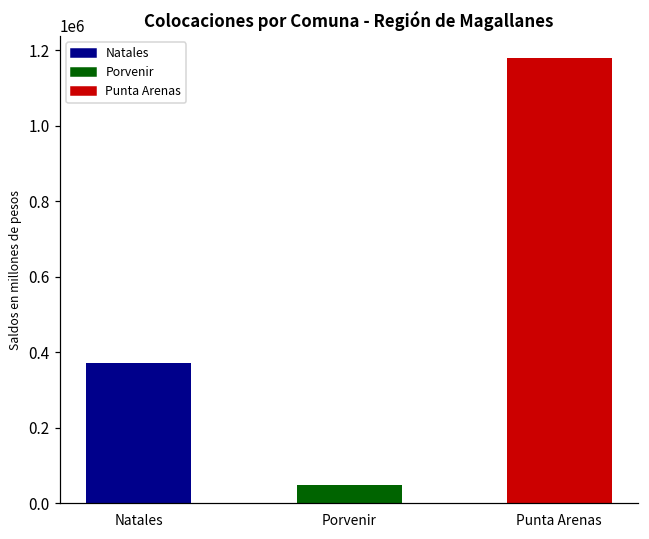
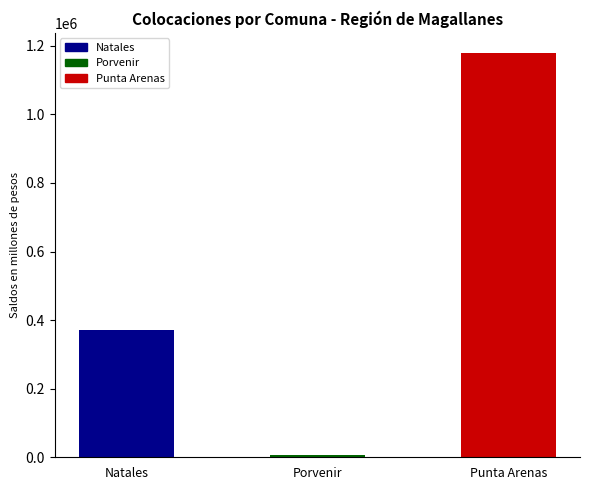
  {
    "Natales": 370000,
-   "Porvenir": 50000,
+   "Porvenir": 10000,
    "Punta Arenas": 1180000
  }
